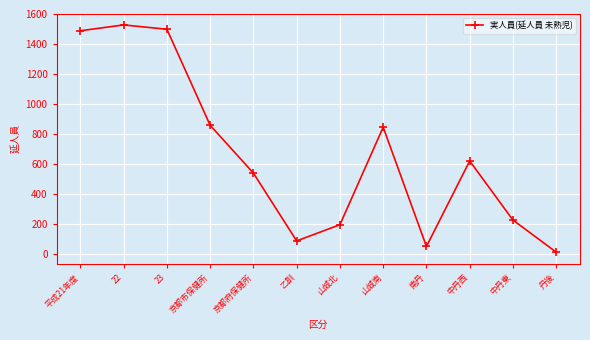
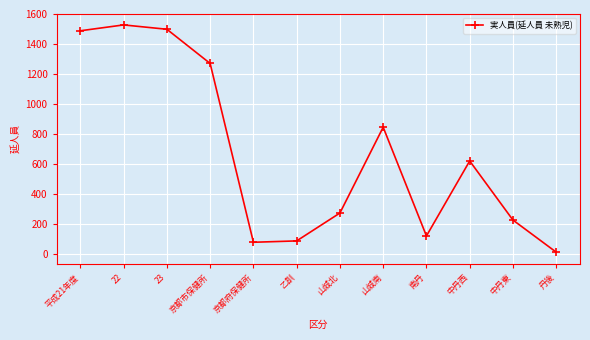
  {
    "平成21年度": 1490,
    "22": 1530,
    "23": 1500,
-   "京都市保健所": 860,
-   "京都府保健所": 540,
+   "京都市保健所": 1270,
+   "京都府保健所": 80,
    "乙訓": 90,
-   "山城北": 200,
+   "山城北": 270,
    "山城南": 850,
-   "南丹": 50,
+   "南丹": 120,
    "中丹西": 620,
    "中丹東": 230,
    "丹後": 10
  }
